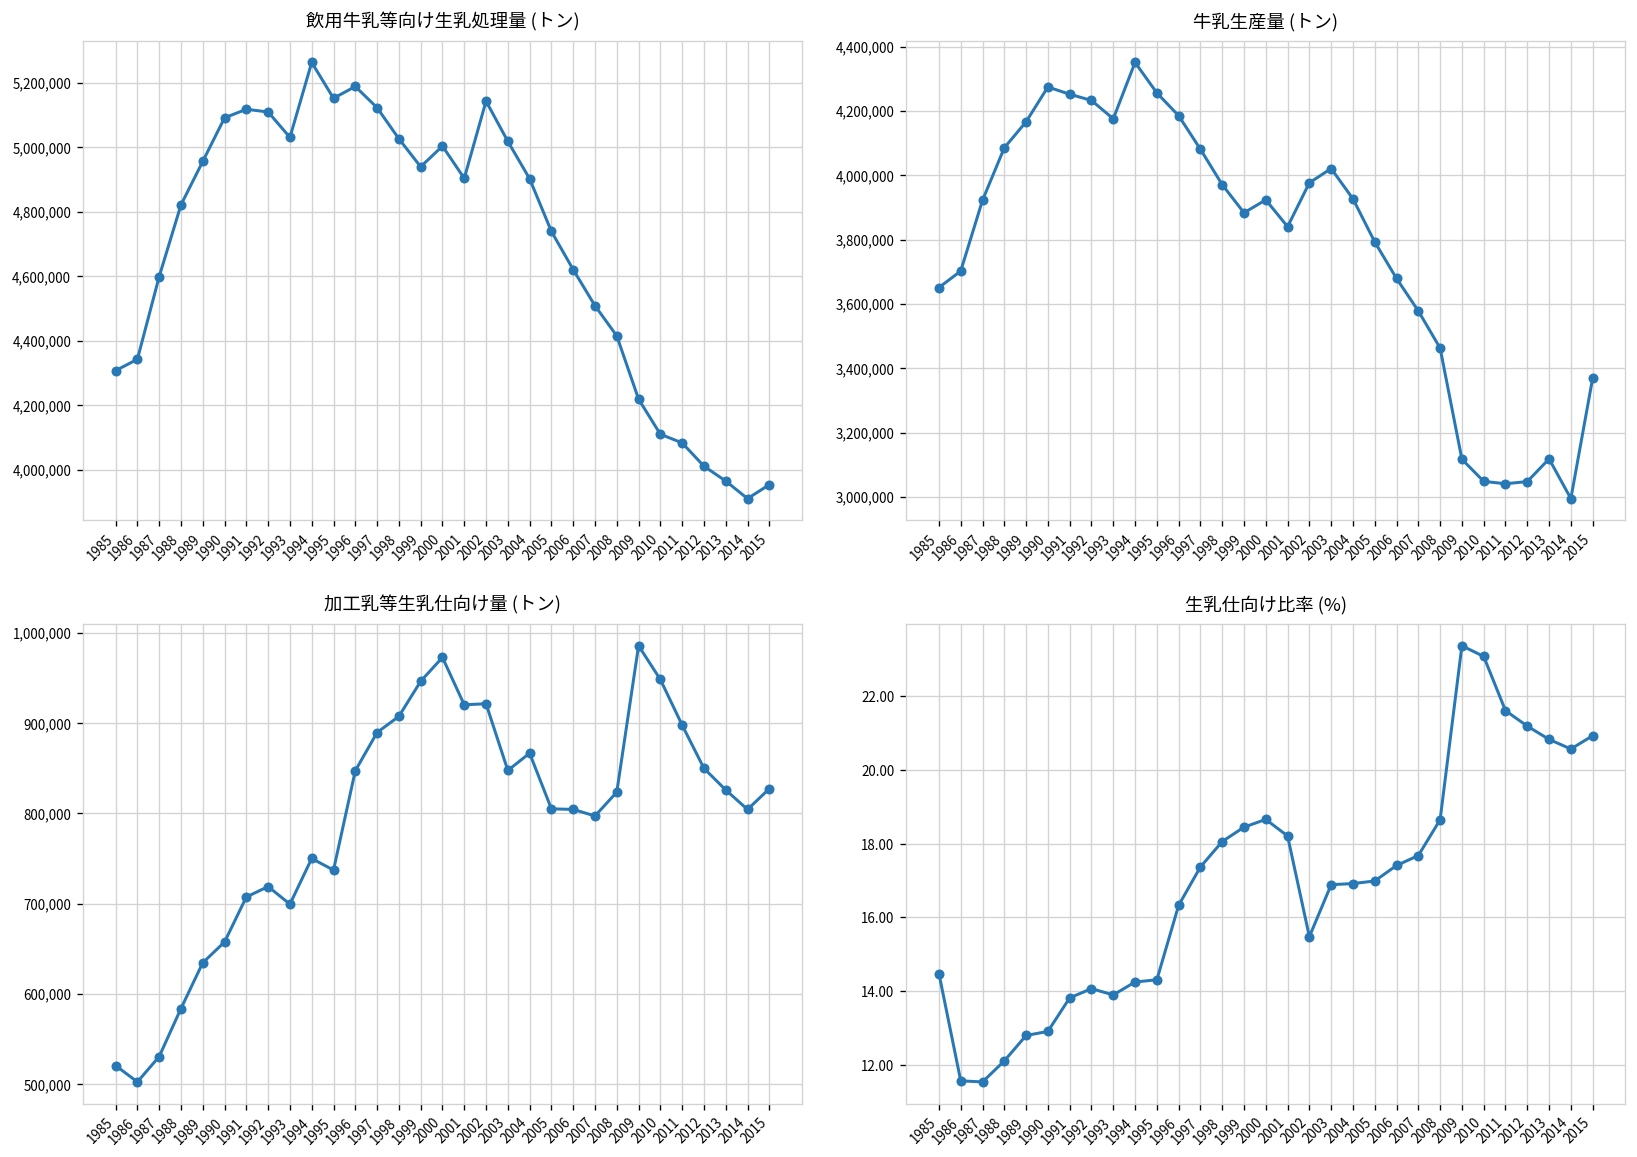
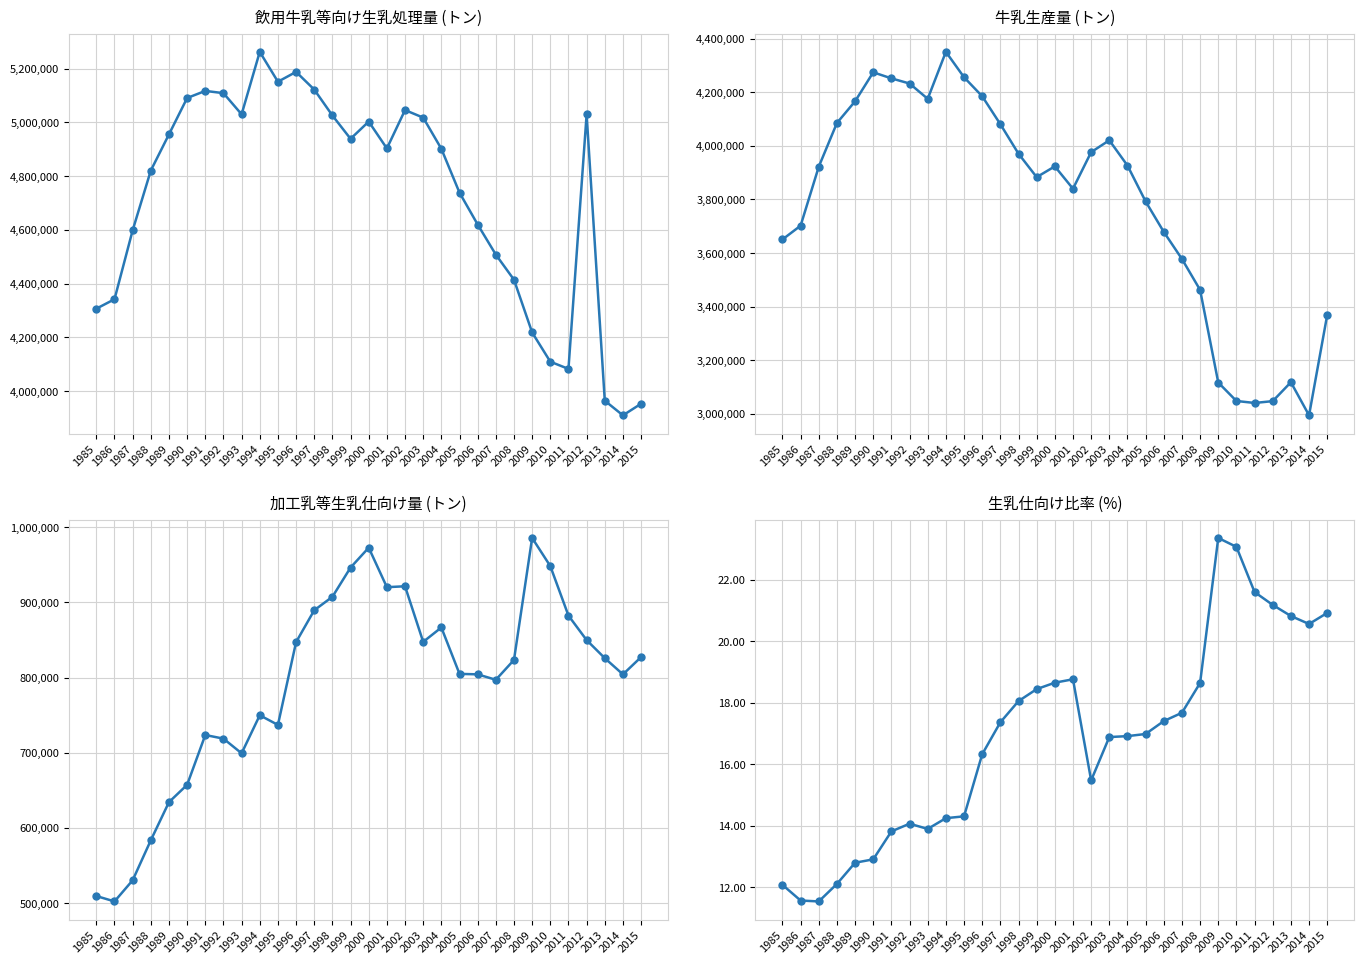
  {
    "飲用牛乳等向け生乳処理量 (トン)": {
      "1985": "4,310,000",
      "1986": "4,340,000",
      "1987": "4,600,000",
      "1988": "4,820,000",
      "1989": "4,960,000",
      "1990": "5,090,000",
      "1991": "5,120,000",
      "1992": "5,110,000",
      "1993": "5,030,000",
      "1994": "5,260,000",
      "1995": "5,150,000",
      "1996": "5,190,000",
      "1997": "5,120,000",
      "1998": "5,030,000",
      "1999": "4,940,000",
      "2000": "5,000,000",
      "2001": "4,900,000",
-     "2002": "5,140,000",
+     "2002": "5,050,000",
      "2003": "5,020,000",
      "2004": "4,900,000",
      "2005": "4,740,000",
      "2006": "4,620,000",
      "2007": "4,510,000",
      "2008": "4,410,000",
      "2009": "4,220,000",
      "2010": "4,110,000",
      "2011": "4,080,000",
-     "2012": "4,010,000",
+     "2012": "5,030,000",
      "2013": "3,960,000",
      "2014": "3,910,000",
      "2015": "3,950,000"
    },
    "牛乳生産量 (トン)": {
      "1985": "3,650,000",
      "1986": "3,700,000",
      "1987": "3,920,000",
      "1988": "4,090,000",
      "1989": "4,170,000",
      "1990": "4,270,000",
      "1991": "4,250,000",
      "1992": "4,230,000",
      "1993": "4,180,000",
      "1994": "4,350,000",
      "1995": "4,260,000",
      "1996": "4,190,000",
      "1997": "4,080,000",
      "1998": "3,970,000",
      "1999": "3,880,000",
      "2000": "3,920,000",
      "2001": "3,840,000",
      "2002": "3,980,000",
      "2003": "4,020,000",
      "2004": "3,930,000",
      "2005": "3,790,000",
      "2006": "3,680,000",
      "2007": "3,580,000",
      "2008": "3,460,000",
      "2009": "3,120,000",
      "2010": "3,050,000",
      "2011": "3,040,000",
      "2012": "3,050,000",
      "2013": "3,120,000",
      "2014": "2,990,000",
      "2015": "3,370,000"
    },
    "加工乳等生乳仕向け量 (トン)": {
-     "1985": "520,000",
+     "1985": "510,000",
      "1986": "500,000",
      "1987": "530,000",
      "1988": "580,000",
      "1989": "630,000",
      "1990": "660,000",
-     "1991": "710,000",
+     "1991": "720,000",
      "1992": "720,000",
      "1993": "700,000",
      "1994": "750,000",
      "1995": "740,000",
      "1996": "850,000",
      "1997": "890,000",
      "1998": "910,000",
      "1999": "950,000",
      "2000": "970,000",
      "2001": "920,000",
      "2002": "920,000",
      "2003": "850,000",
      "2004": "870,000",
      "2005": "810,000",
      "2006": "800,000",
      "2007": "800,000",
      "2008": "820,000",
      "2009": "990,000",
      "2010": "950,000",
-     "2011": "900,000",
+     "2011": "880,000",
      "2012": "850,000",
      "2013": "830,000",
      "2014": "800,000",
      "2015": "830,000"
    },
    "生乳仕向け比率 (%)": {
-     "1985": "14.5",
+     "1985": "12.1",
      "1986": "11.6",
      "1987": "11.5",
      "1988": "12.1",
      "1989": "12.8",
      "1990": "12.9",
      "1991": "13.8",
      "1992": "14.1",
      "1993": "13.9",
      "1994": "14.3",
      "1995": "14.3",
      "1996": "16.3",
      "1997": "17.4",
      "1998": "18.1",
      "1999": "18.5",
      "2000": "18.7",
-     "2001": "18.2",
+     "2001": "18.8",
      "2002": "15.5",
      "2003": "16.9",
      "2004": "16.9",
      "2005": "17.0",
      "2006": "17.4",
      "2007": "17.7",
      "2008": "18.7",
      "2009": "23.4",
      "2010": "23.1",
      "2011": "21.6",
      "2012": "21.2",
      "2013": "20.8",
      "2014": "20.6",
      "2015": "20.9"
    }
  }
